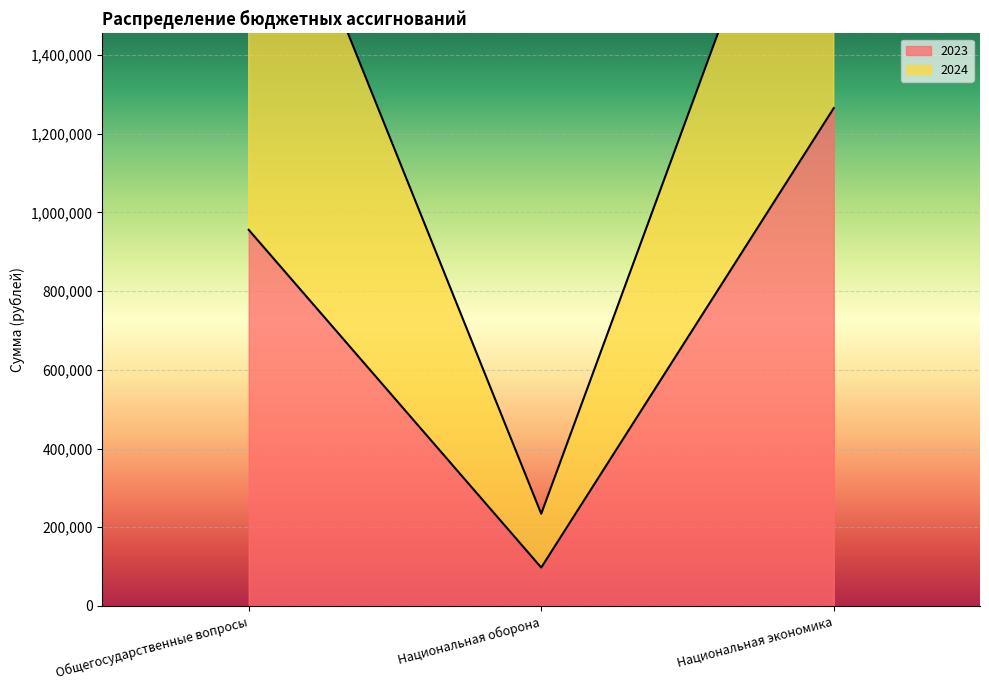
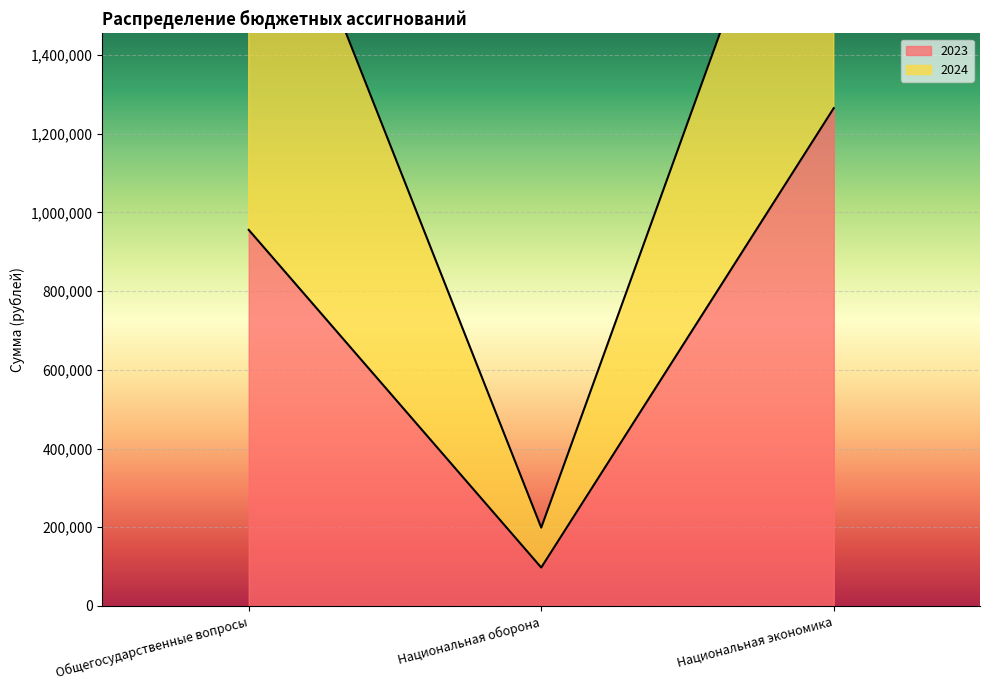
  {
    "2023": {
      "Общегосударственные вопросы": "960,000",
      "Национальная оборона": "100,000",
      "Национальная экономика": "1,270,000"
    },
    "2024": {
-     "Национальная оборона": "140,000"
+     "Национальная оборона": "100,000"
    }
  }
